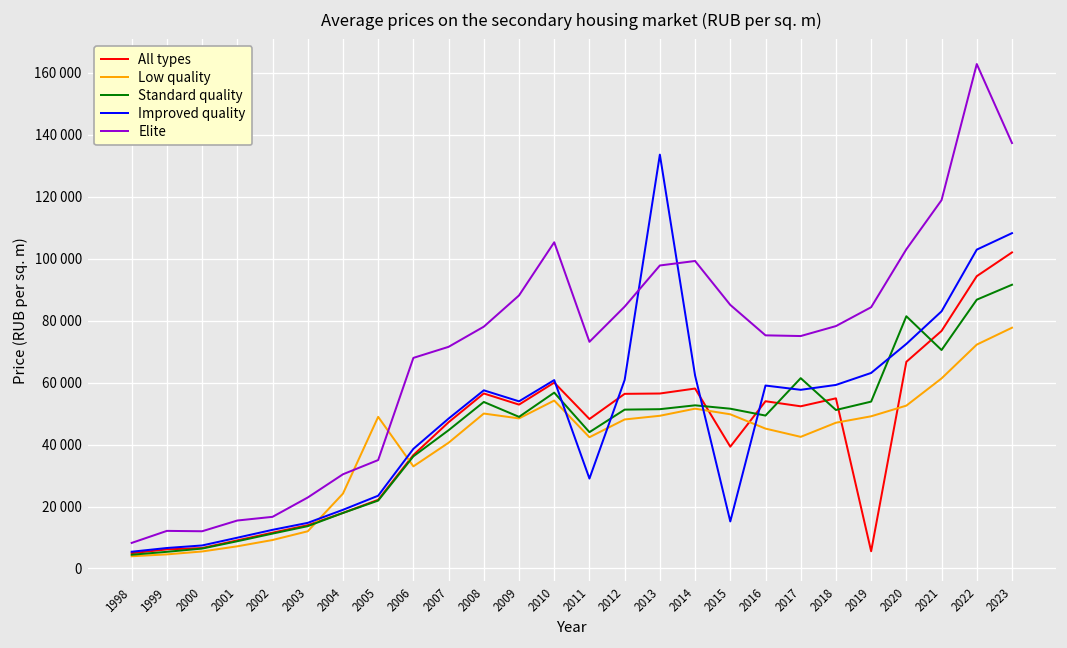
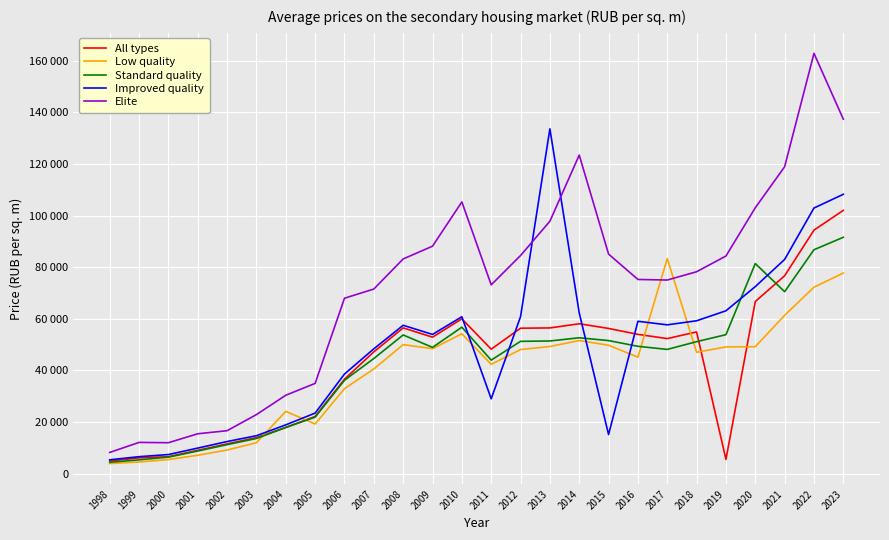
  {
    "All types": {
      "2007": 47000,
      "2008": 56000,
      "2009": 53000,
      "2011": 48000,
      "2012": 56000,
      "2013": 56000,
      "2014": 58000,
-     "2015": 39000,
+     "2015": 56000,
      "2016": 54000,
      "2017": 52000,
      "2018": 55000,
      "2019": 6000,
      "2020": 67000,
      "2021": 77000,
      "2022": 94000,
      "2023": 102000
    },
    "Low quality": {
      "2001": 7000,
      "2002": 9000,
      "2003": 12000,
      "2004": 24000,
-     "2005": 49000,
+     "2005": 19000,
      "2006": 33000,
      "2007": 41000,
      "2008": 50000,
      "2010": 54000,
      "2011": 42000,
      "2012": 48000,
      "2013": 49000,
      "2014": 52000,
      "2015": 50000,
      "2016": 45000,
-     "2017": 42000,
+     "2017": 83000,
      "2018": 47000,
      "2019": 49000,
-     "2020": 53000,
+     "2020": 49000,
      "2021": 61000,
      "2022": 72000,
      "2023": 78000
    },
    "Standard quality": {
      "2007": 45000,
      "2008": 54000,
      "2010": 57000,
      "2011": 44000,
      "2012": 51000,
      "2013": 51000,
      "2014": 53000,
      "2015": 52000,
      "2016": 49000,
-     "2017": 61000,
+     "2017": 48000,
      "2018": 51000,
      "2019": 54000,
      "2020": 81000,
      "2021": 71000,
      "2022": 87000,
      "2023": 92000
    },
    "Improved quality": {
      "2005": 23000,
      "2006": 39000,
      "2007": 48000,
      "2008": 58000,
      "2009": 54000,
      "2011": 29000,
      "2012": 61000,
      "2013": 134000,
      "2014": 62000,
      "2015": 15000,
      "2016": 59000,
      "2017": 58000,
      "2018": 59000,
      "2019": 63000,
      "2020": 72000,
      "2021": 83000,
      "2022": 103000,
      "2023": 108000
    },
    "Elite": {
      "1998": 8000,
      "1999": 12000,
      "2000": 12000,
      "2001": 15000,
      "2002": 17000,
      "2003": 23000,
      "2004": 30000,
      "2005": 35000,
      "2006": 68000,
      "2007": 72000,
-     "2008": 78000,
+     "2008": 83000,
      "2009": 88000,
      "2010": 105000,
      "2011": 73000,
      "2012": 85000,
      "2013": 98000,
-     "2014": 99000,
+     "2014": 123000,
      "2015": 85000,
      "2016": 75000,
      "2017": 75000,
      "2018": 78000,
      "2019": 84000,
      "2020": 103000,
      "2021": 119000,
      "2022": 163000,
      "2023": 137000
    }
  }
